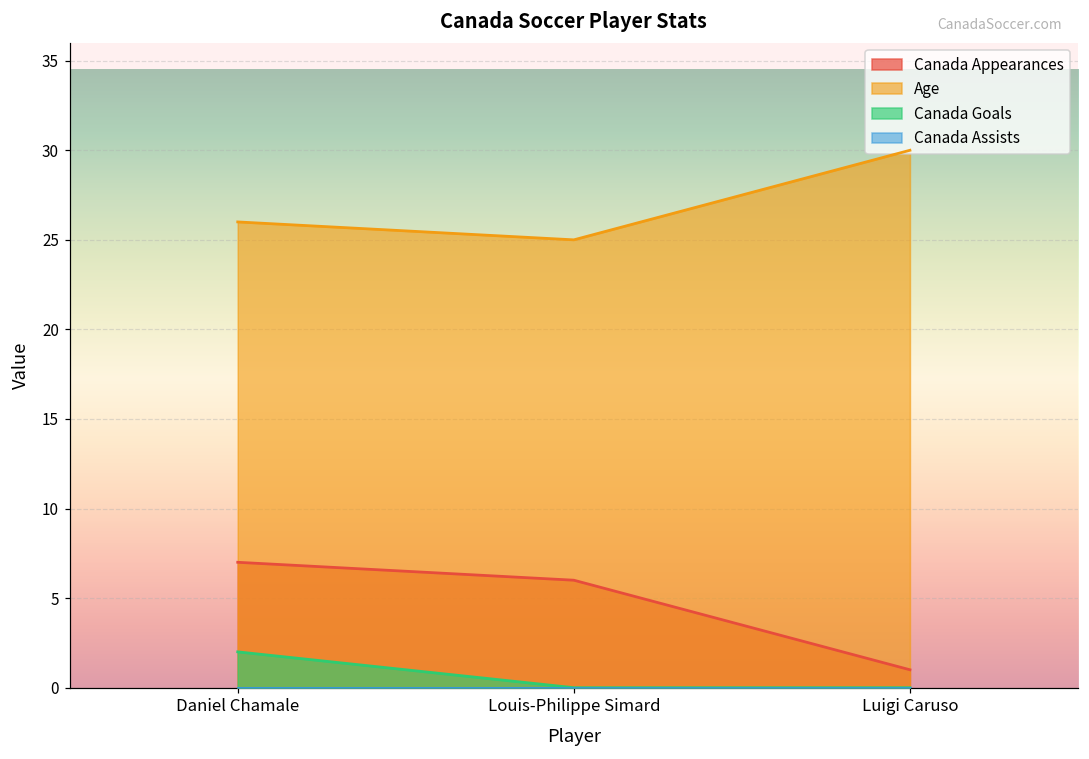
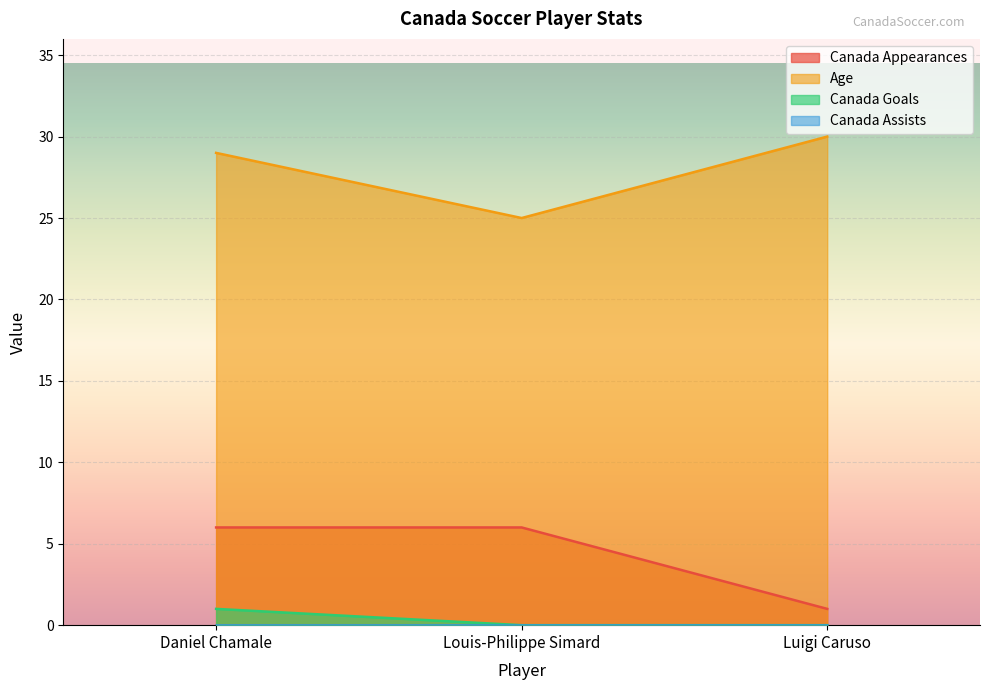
  {
    "Canada Appearances": {
-     "Daniel Chamale": 7,
+     "Daniel Chamale": 6,
      "Louis-Philippe Simard": 6,
      "Luigi Caruso": 1
    },
    "Age": {
-     "Daniel Chamale": 26,
+     "Daniel Chamale": 29,
      "Louis-Philippe Simard": 25,
      "Luigi Caruso": 30
    },
    "Canada Goals": {
-     "Daniel Chamale": 2
+     "Daniel Chamale": 1
    },
    "Canada Assists": {
      "Daniel Chamale": 0
    }
  }
